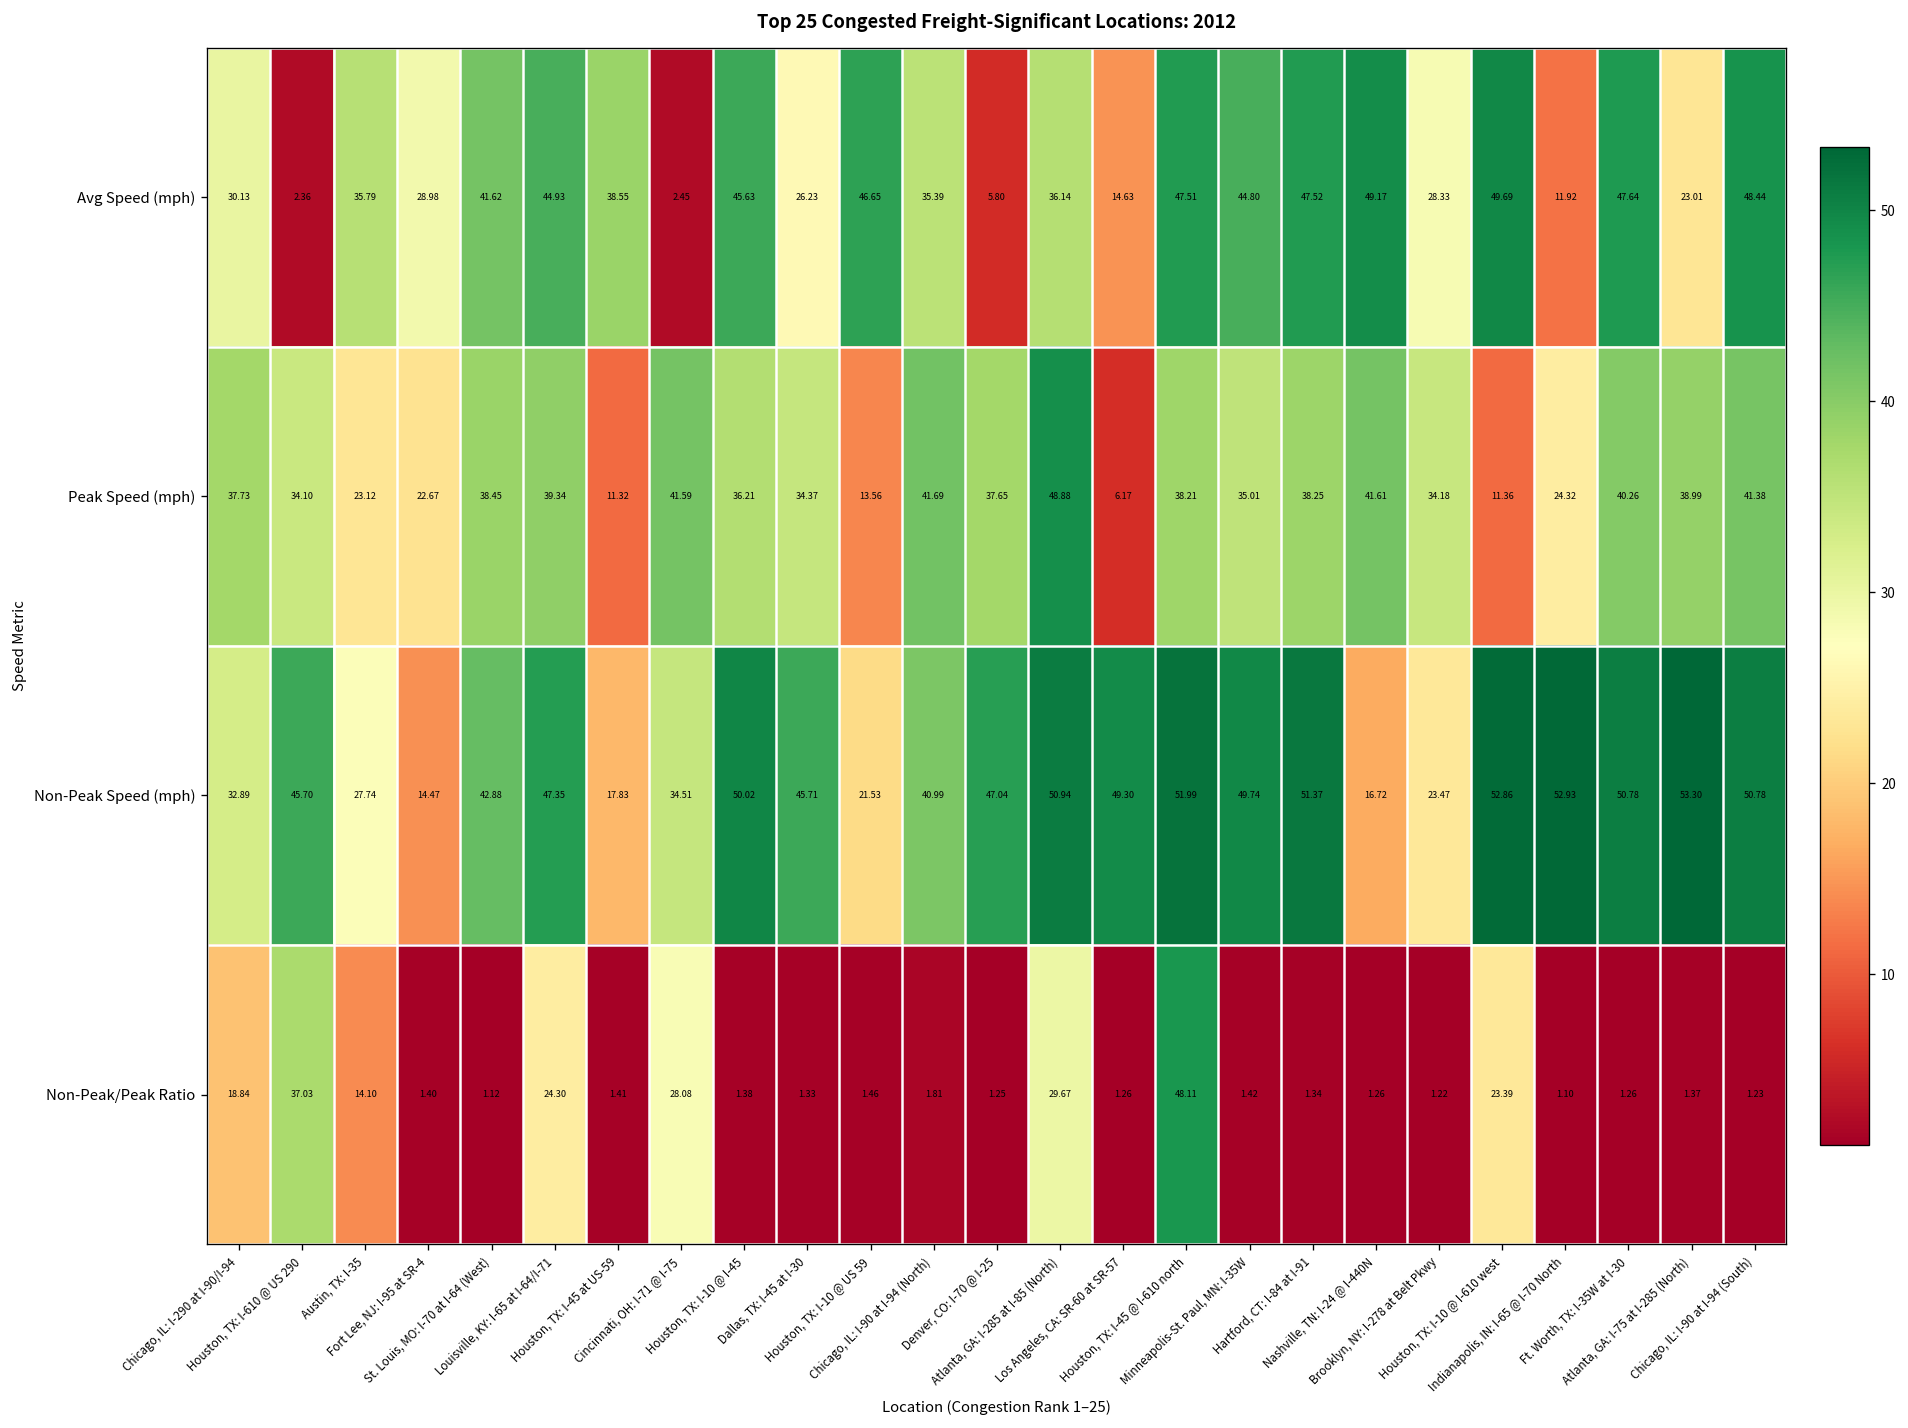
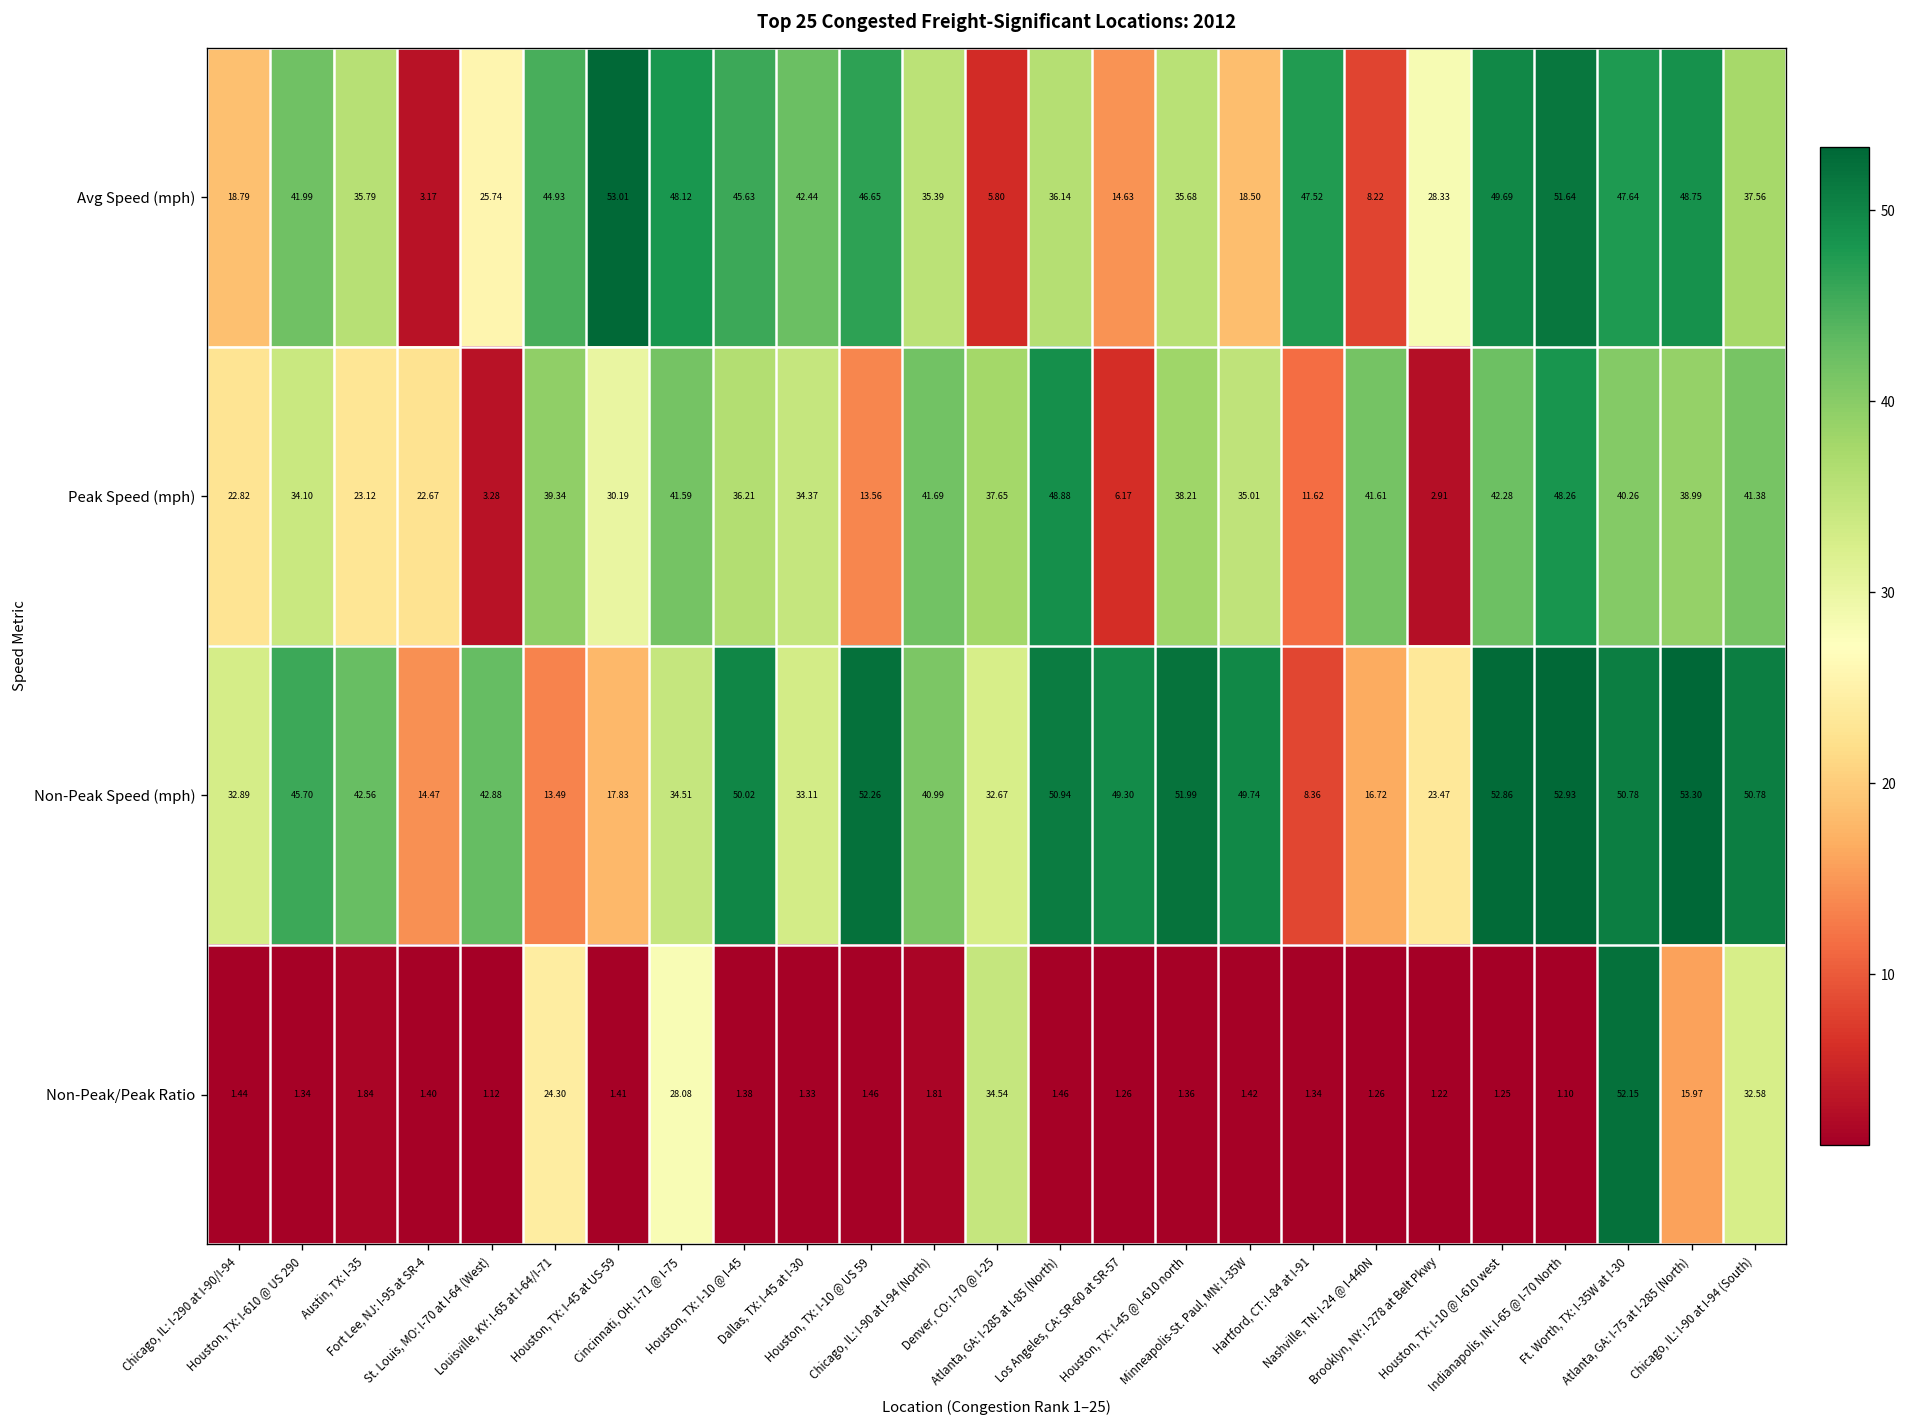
  {
    "Avg Speed (mph)": {
-     "Chicago, IL: I-290 at I-90/I-94": 30.13,
-     "Houston, TX: I-610 @ US 290": 2.36,
+     "Chicago, IL: I-290 at I-90/I-94": 18.79,
+     "Houston, TX: I-610 @ US 290": 41.99,
      "Austin, TX: I-35": 35.79,
-     "Fort Lee, NJ: I-95 at SR-4": 28.98,
-     "St. Louis, MO: I-70 at I-64 (West)": 41.62,
+     "Fort Lee, NJ: I-95 at SR-4": 3.17,
+     "St. Louis, MO: I-70 at I-64 (West)": 25.74,
      "Louisville, KY: I-65 at I-64/I-71": 44.93,
-     "Houston, TX: I-45 at US-59": 38.55,
-     "Cincinnati, OH: I-71 @ I-75": 2.45,
+     "Houston, TX: I-45 at US-59": 53.01,
+     "Cincinnati, OH: I-71 @ I-75": 48.12,
      "Houston, TX: I-10 @ I-45": 45.63,
-     "Dallas, TX: I-45 at I-30": 26.23,
+     "Dallas, TX: I-45 at I-30": 42.44,
      "Houston, TX: I-10 @ US 59": 46.65,
      "Chicago, IL: I-90 at I-94 (North)": 35.39,
      "Denver, CO: I-70 @ I-25": 5.80,
      "Atlanta, GA: I-285 at I-85 (North)": 36.14,
      "Los Angeles, CA: SR-60 at SR-57": 14.63,
-     "Houston, TX: I-45 @ I-610 north": 47.51,
-     "Minneapolis-St. Paul, MN: I-35W": 44.80,
+     "Houston, TX: I-45 @ I-610 north": 35.68,
+     "Minneapolis-St. Paul, MN: I-35W": 18.50,
      "Hartford, CT: I-84 at I-91": 47.52,
-     "Nashville, TN: I-24 @ I-440N": 49.17,
+     "Nashville, TN: I-24 @ I-440N": 8.22,
      "Brooklyn, NY: I-278 at Belt Pkwy": 28.33,
      "Houston, TX: I-10 @ I-610 west": 49.69,
-     "Indianapolis, IN: I-65 @ I-70 North": 11.92,
+     "Indianapolis, IN: I-65 @ I-70 North": 51.64,
      "Ft. Worth, TX: I-35W at I-30": 47.64,
-     "Atlanta, GA: I-75 at I-285 (North)": 23.01,
-     "Chicago, IL: I-90 at I-94 (South)": 48.44
+     "Atlanta, GA: I-75 at I-285 (North)": 48.75,
+     "Chicago, IL: I-90 at I-94 (South)": 37.56
    },
    "Peak Speed (mph)": {
-     "Chicago, IL: I-290 at I-90/I-94": 37.73,
+     "Chicago, IL: I-290 at I-90/I-94": 22.82,
      "Houston, TX: I-610 @ US 290": 34.10,
      "Austin, TX: I-35": 23.12,
      "Fort Lee, NJ: I-95 at SR-4": 22.67,
-     "St. Louis, MO: I-70 at I-64 (West)": 38.45,
+     "St. Louis, MO: I-70 at I-64 (West)": 3.28,
      "Louisville, KY: I-65 at I-64/I-71": 39.34,
-     "Houston, TX: I-45 at US-59": 11.32,
+     "Houston, TX: I-45 at US-59": 30.19,
      "Cincinnati, OH: I-71 @ I-75": 41.59,
      "Houston, TX: I-10 @ I-45": 36.21,
      "Dallas, TX: I-45 at I-30": 34.37,
      "Houston, TX: I-10 @ US 59": 13.56,
      "Chicago, IL: I-90 at I-94 (North)": 41.69,
      "Denver, CO: I-70 @ I-25": 37.65,
      "Atlanta, GA: I-285 at I-85 (North)": 48.88,
      "Los Angeles, CA: SR-60 at SR-57": 6.17,
      "Houston, TX: I-45 @ I-610 north": 38.21,
      "Minneapolis-St. Paul, MN: I-35W": 35.01,
-     "Hartford, CT: I-84 at I-91": 38.25,
+     "Hartford, CT: I-84 at I-91": 11.62,
      "Nashville, TN: I-24 @ I-440N": 41.61,
-     "Brooklyn, NY: I-278 at Belt Pkwy": 34.18,
-     "Houston, TX: I-10 @ I-610 west": 11.36,
-     "Indianapolis, IN: I-65 @ I-70 North": 24.32,
+     "Brooklyn, NY: I-278 at Belt Pkwy": 2.91,
+     "Houston, TX: I-10 @ I-610 west": 42.28,
+     "Indianapolis, IN: I-65 @ I-70 North": 48.26,
      "Ft. Worth, TX: I-35W at I-30": 40.26,
      "Atlanta, GA: I-75 at I-285 (North)": 38.99,
      "Chicago, IL: I-90 at I-94 (South)": 41.38
    },
    "Non-Peak Speed (mph)": {
      "Chicago, IL: I-290 at I-90/I-94": 32.89,
      "Houston, TX: I-610 @ US 290": 45.70,
-     "Austin, TX: I-35": 27.74,
+     "Austin, TX: I-35": 42.56,
      "Fort Lee, NJ: I-95 at SR-4": 14.47,
      "St. Louis, MO: I-70 at I-64 (West)": 42.88,
-     "Louisville, KY: I-65 at I-64/I-71": 47.35,
+     "Louisville, KY: I-65 at I-64/I-71": 13.49,
      "Houston, TX: I-45 at US-59": 17.83,
      "Cincinnati, OH: I-71 @ I-75": 34.51,
      "Houston, TX: I-10 @ I-45": 50.02,
-     "Dallas, TX: I-45 at I-30": 45.71,
-     "Houston, TX: I-10 @ US 59": 21.53,
+     "Dallas, TX: I-45 at I-30": 33.11,
+     "Houston, TX: I-10 @ US 59": 52.26,
      "Chicago, IL: I-90 at I-94 (North)": 40.99,
-     "Denver, CO: I-70 @ I-25": 47.04,
+     "Denver, CO: I-70 @ I-25": 32.67,
      "Atlanta, GA: I-285 at I-85 (North)": 50.94,
      "Los Angeles, CA: SR-60 at SR-57": 49.30,
      "Houston, TX: I-45 @ I-610 north": 51.99,
      "Minneapolis-St. Paul, MN: I-35W": 49.74,
-     "Hartford, CT: I-84 at I-91": 51.37,
+     "Hartford, CT: I-84 at I-91": 8.36,
      "Nashville, TN: I-24 @ I-440N": 16.72,
      "Brooklyn, NY: I-278 at Belt Pkwy": 23.47,
      "Houston, TX: I-10 @ I-610 west": 52.86,
      "Indianapolis, IN: I-65 @ I-70 North": 52.93,
      "Ft. Worth, TX: I-35W at I-30": 50.78,
      "Atlanta, GA: I-75 at I-285 (North)": 53.30,
      "Chicago, IL: I-90 at I-94 (South)": 50.78
    },
    "Non-Peak/Peak Ratio": {
-     "Chicago, IL: I-290 at I-90/I-94": 18.84,
-     "Houston, TX: I-610 @ US 290": 37.03,
-     "Austin, TX: I-35": 14.10,
+     "Chicago, IL: I-290 at I-90/I-94": 1.44,
+     "Houston, TX: I-610 @ US 290": 1.34,
+     "Austin, TX: I-35": 1.84,
      "Fort Lee, NJ: I-95 at SR-4": 1.40,
      "St. Louis, MO: I-70 at I-64 (West)": 1.12,
      "Louisville, KY: I-65 at I-64/I-71": 24.30,
      "Houston, TX: I-45 at US-59": 1.41,
      "Cincinnati, OH: I-71 @ I-75": 28.08,
      "Houston, TX: I-10 @ I-45": 1.38,
      "Dallas, TX: I-45 at I-30": 1.33,
      "Houston, TX: I-10 @ US 59": 1.46,
      "Chicago, IL: I-90 at I-94 (North)": 1.81,
-     "Denver, CO: I-70 @ I-25": 1.25,
-     "Atlanta, GA: I-285 at I-85 (North)": 29.67,
+     "Denver, CO: I-70 @ I-25": 34.54,
+     "Atlanta, GA: I-285 at I-85 (North)": 1.46,
      "Los Angeles, CA: SR-60 at SR-57": 1.26,
-     "Houston, TX: I-45 @ I-610 north": 48.11,
+     "Houston, TX: I-45 @ I-610 north": 1.36,
      "Minneapolis-St. Paul, MN: I-35W": 1.42,
      "Hartford, CT: I-84 at I-91": 1.34,
      "Nashville, TN: I-24 @ I-440N": 1.26,
      "Brooklyn, NY: I-278 at Belt Pkwy": 1.22,
-     "Houston, TX: I-10 @ I-610 west": 23.39,
+     "Houston, TX: I-10 @ I-610 west": 1.25,
      "Indianapolis, IN: I-65 @ I-70 North": 1.10,
-     "Ft. Worth, TX: I-35W at I-30": 1.26,
-     "Atlanta, GA: I-75 at I-285 (North)": 1.37,
-     "Chicago, IL: I-90 at I-94 (South)": 1.23
+     "Ft. Worth, TX: I-35W at I-30": 52.15,
+     "Atlanta, GA: I-75 at I-285 (North)": 15.97,
+     "Chicago, IL: I-90 at I-94 (South)": 32.58
    }
  }
